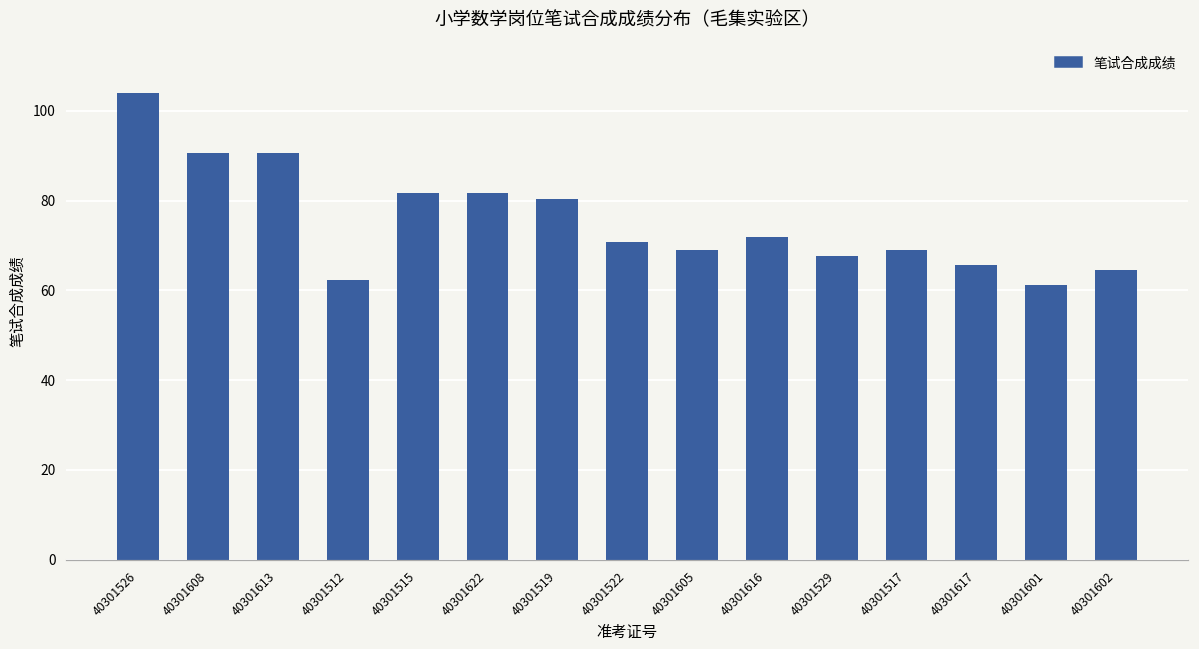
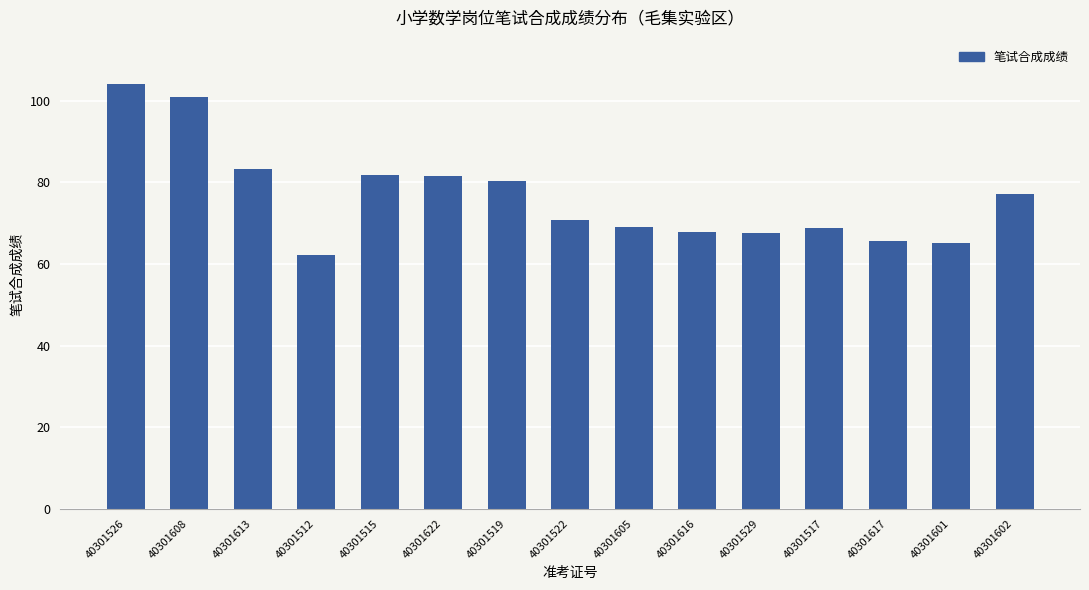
  {
    "40301526": 104,
-   "40301608": 91,
-   "40301613": 91,
+   "40301608": 101,
+   "40301613": 83,
    "40301512": 62,
    "40301515": 82,
    "40301622": 82,
    "40301519": 80,
    "40301522": 71,
    "40301605": 69,
-   "40301616": 72,
+   "40301616": 68,
    "40301529": 68,
    "40301517": 69,
    "40301617": 66,
-   "40301601": 61,
-   "40301602": 65
+   "40301601": 65,
+   "40301602": 77
  }
